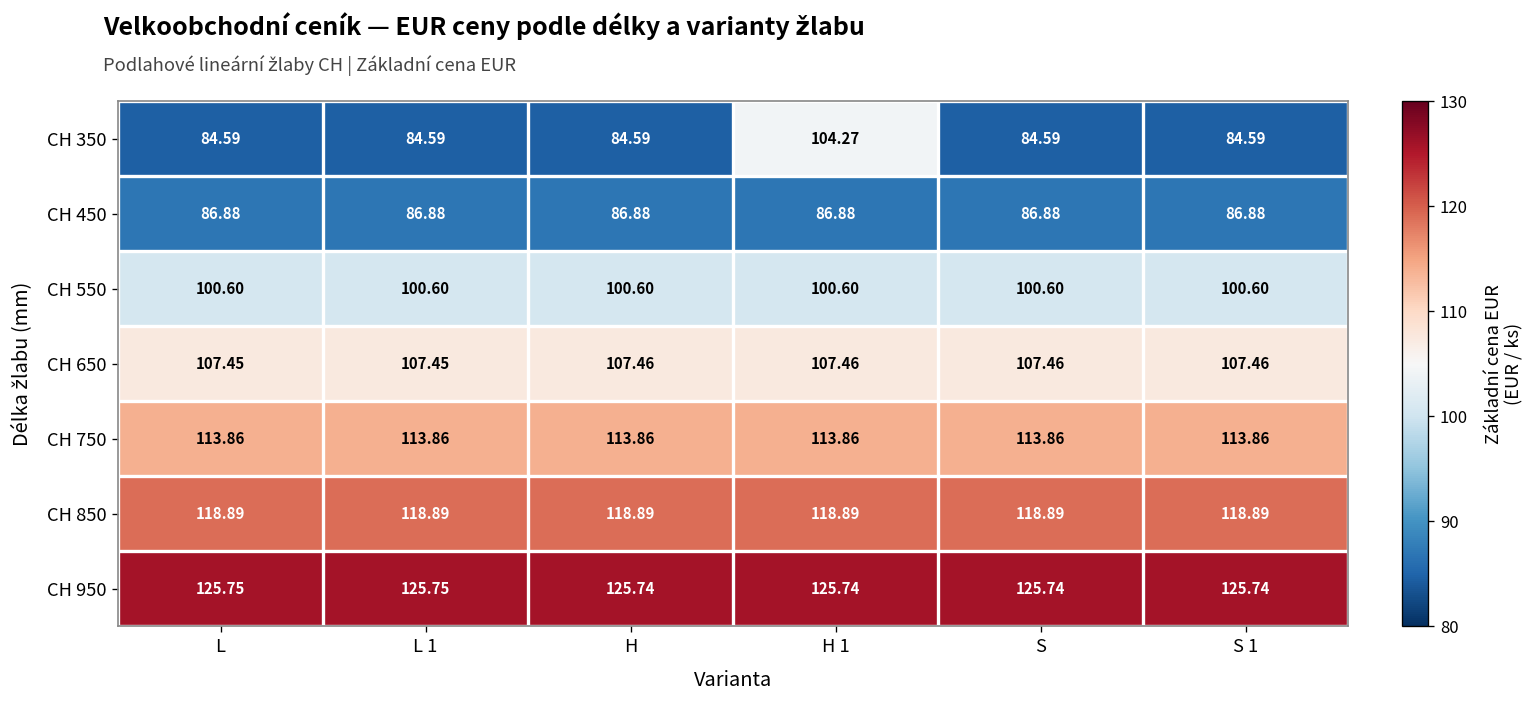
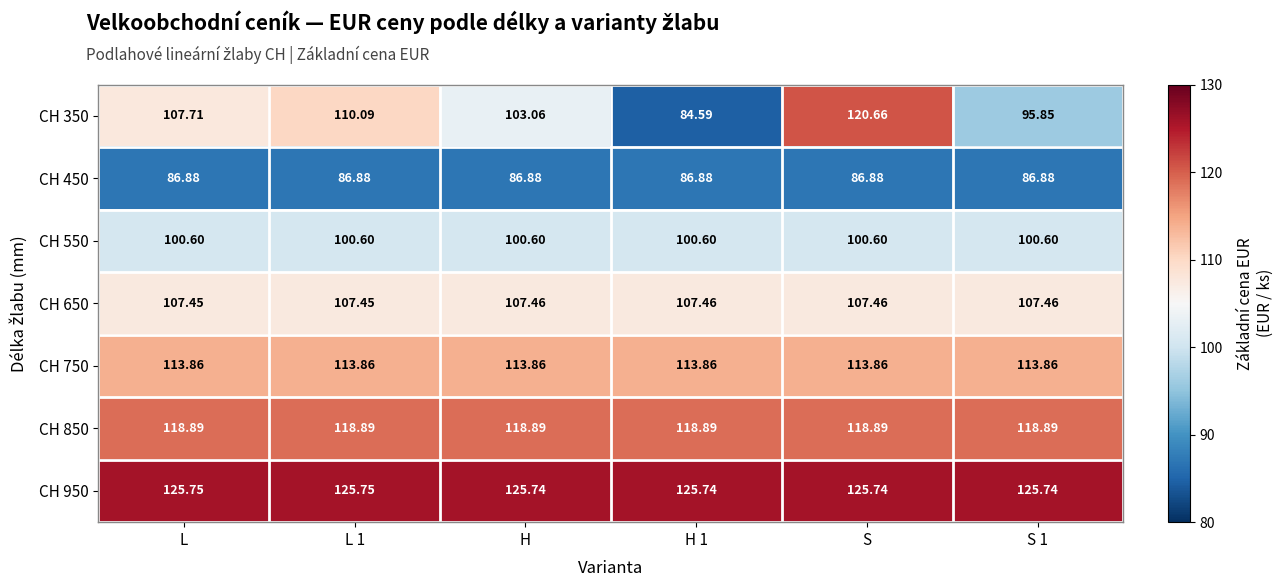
  {
    "CH 350": {
-     "L": 84.59,
-     "L 1": 84.59,
-     "H": 84.59,
-     "H 1": 104.27,
-     "S": 84.59,
-     "S 1": 84.59
+     "L": 107.71,
+     "L 1": 110.09,
+     "H": 103.06,
+     "H 1": 84.59,
+     "S": 120.66,
+     "S 1": 95.85
    },
    "CH 450": {
      "L": 86.88,
      "L 1": 86.88,
      "H": 86.88,
      "H 1": 86.88,
      "S": 86.88,
      "S 1": 86.88
    },
    "CH 550": {
      "L": 100.60,
      "L 1": 100.60,
      "H": 100.60,
      "H 1": 100.60,
      "S": 100.60,
      "S 1": 100.60
    },
    "CH 650": {
      "L": 107.45,
      "L 1": 107.45,
      "H": 107.46,
      "H 1": 107.46,
      "S": 107.46,
      "S 1": 107.46
    },
    "CH 750": {
      "L": 113.86,
      "L 1": 113.86,
      "H": 113.86,
      "H 1": 113.86,
      "S": 113.86,
      "S 1": 113.86
    },
    "CH 850": {
      "L": 118.89,
      "L 1": 118.89,
      "H": 118.89,
      "H 1": 118.89,
      "S": 118.89,
      "S 1": 118.89
    },
    "CH 950": {
      "L": 125.75,
      "L 1": 125.75,
      "H": 125.74,
      "H 1": 125.74,
      "S": 125.74,
      "S 1": 125.74
    }
  }
